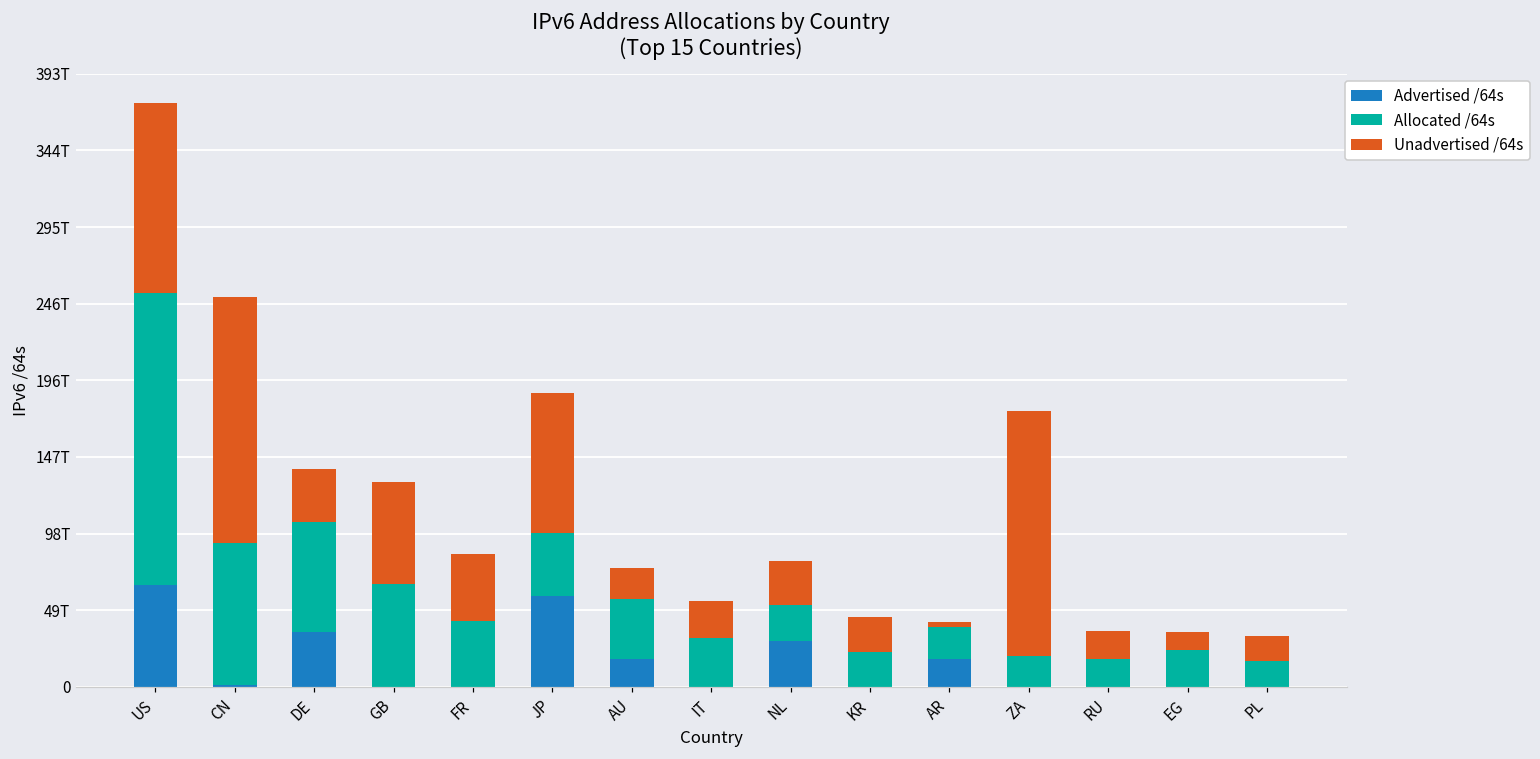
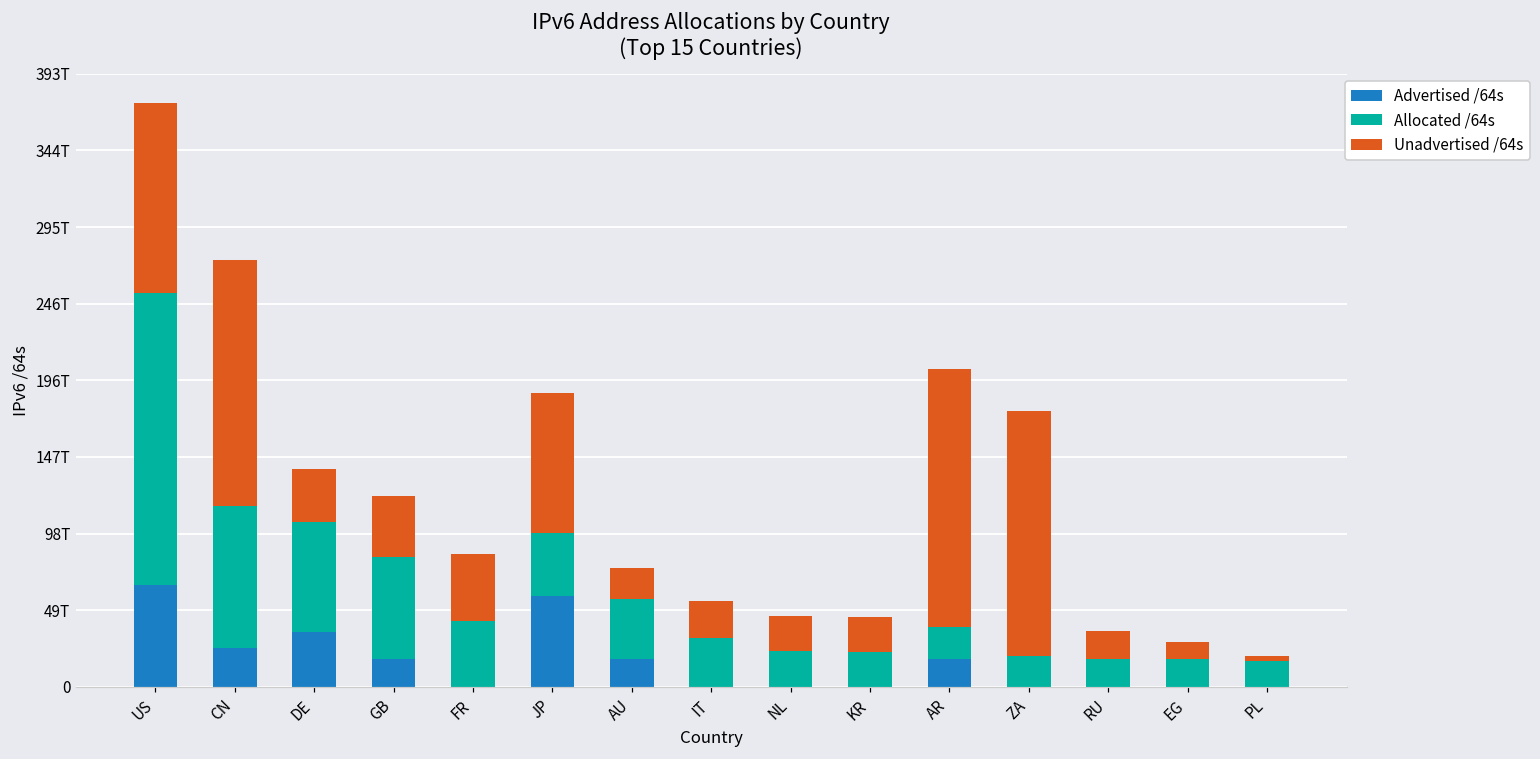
  {
    "Advertised /64s": {
      "US": "65T",
-     "CN": "1T",
+     "CN": "25T",
      "DE": "35T",
-     "GB": "0T",
+     "GB": "18T",
      "JP": "58T",
      "AU": "18T",
-     "NL": "30T",
+     "NL": "0T",
      "AR": "18T"
    },
    "Allocated /64s": {
      "US": "187T",
      "CN": "91T",
      "DE": "70T",
      "GB": "66T",
      "FR": "42T",
      "JP": "40T",
      "AU": "38T",
      "IT": "31T",
      "NL": "23T",
      "KR": "23T",
      "AR": "21T",
      "ZA": "20T",
      "RU": "18T",
-     "EG": "24T",
+     "EG": "18T",
      "PL": "16T"
    },
    "Unadvertised /64s": {
      "US": "122T",
      "CN": "157T",
      "DE": "35T",
-     "GB": "66T",
+     "GB": "39T",
      "FR": "43T",
      "JP": "90T",
      "AU": "20T",
      "IT": "24T",
-     "NL": "28T",
+     "NL": "22T",
      "KR": "23T",
-     "AR": "3T",
+     "AR": "165T",
      "ZA": "157T",
      "RU": "18T",
      "EG": "11T",
-     "PL": "16T"
+     "PL": "3T"
    }
  }
